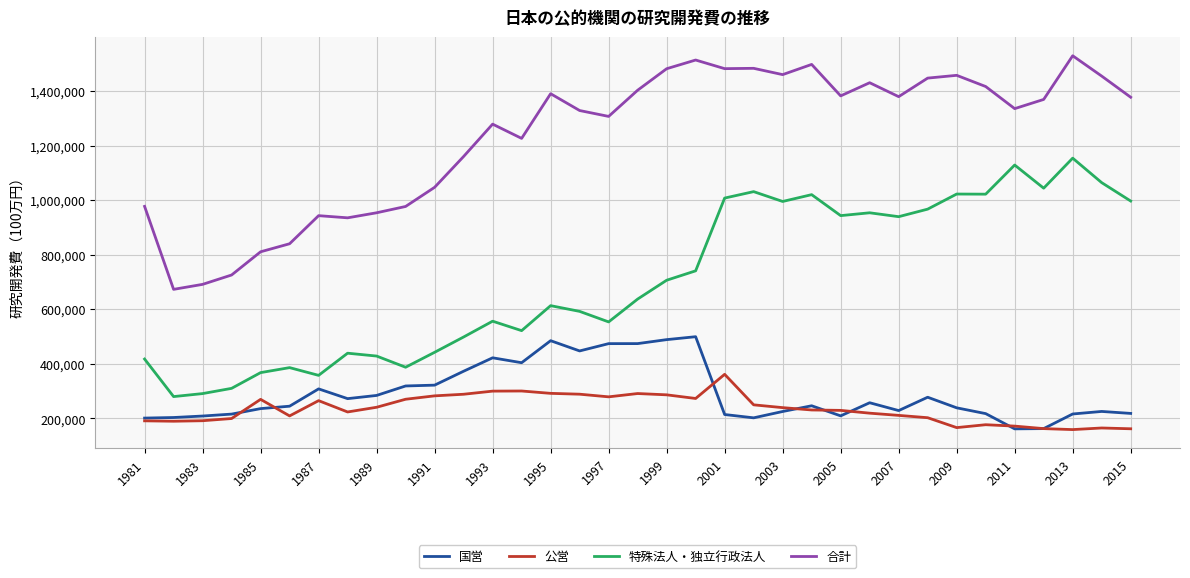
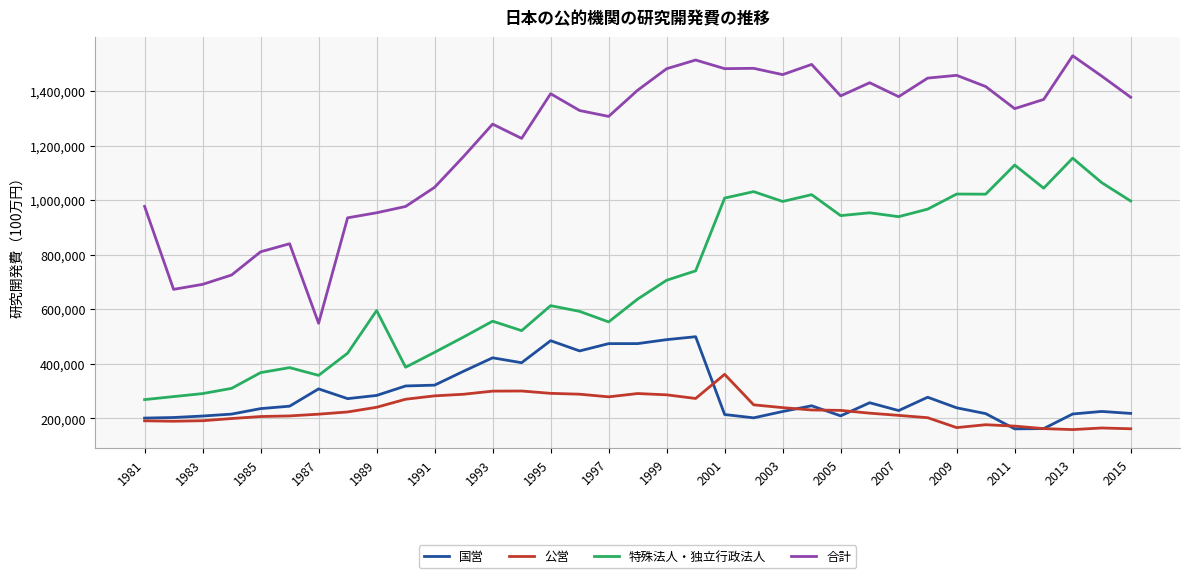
  {
    "国営": {
      "1981": "200,000",
      "1983": "210,000",
      "1985": "240,000",
      "1987": "310,000",
      "1989": "280,000",
      "1991": "320,000",
      "1993": "420,000",
      "1995": "480,000",
      "1997": "470,000",
      "1999": "490,000",
      "2001": "210,000",
      "2003": "230,000",
      "2005": "210,000",
      "2007": "230,000",
      "2009": "240,000",
      "2011": "160,000",
      "2013": "220,000",
      "2015": "220,000"
    },
    "公営": {
      "1981": "190,000",
      "1983": "190,000",
-     "1985": "270,000",
-     "1987": "270,000",
+     "1985": "210,000",
+     "1987": "220,000",
      "1989": "240,000",
      "1991": "280,000",
      "1993": "300,000",
      "1995": "290,000",
      "1997": "280,000",
      "1999": "290,000",
      "2001": "360,000",
      "2003": "240,000",
      "2005": "230,000",
      "2007": "210,000",
      "2009": "170,000",
      "2011": "170,000",
      "2013": "160,000",
      "2015": "160,000"
    },
    "特殊法人・独立行政法人": {
-     "1981": "420,000",
+     "1981": "270,000",
      "1983": "290,000",
      "1985": "370,000",
      "1987": "360,000",
-     "1989": "430,000",
+     "1989": "600,000",
      "1991": "440,000",
      "1993": "560,000",
      "1995": "610,000",
      "1997": "550,000",
      "1999": "710,000",
      "2001": "1,010,000",
      "2003": "1,000,000",
      "2005": "940,000",
      "2007": "940,000",
      "2009": "1,020,000",
      "2011": "1,130,000",
      "2013": "1,150,000",
      "2015": "1,000,000"
    },
    "合計": {
      "1981": "980,000",
      "1983": "690,000",
      "1985": "810,000",
-     "1987": "940,000",
+     "1987": "550,000",
      "1989": "950,000",
      "1991": "1,050,000",
      "1993": "1,280,000",
      "1995": "1,390,000",
      "1997": "1,310,000",
      "1999": "1,480,000",
      "2001": "1,480,000",
      "2003": "1,460,000",
      "2005": "1,380,000",
      "2007": "1,380,000",
      "2009": "1,460,000",
      "2011": "1,340,000",
      "2013": "1,530,000",
      "2015": "1,380,000"
    }
  }
